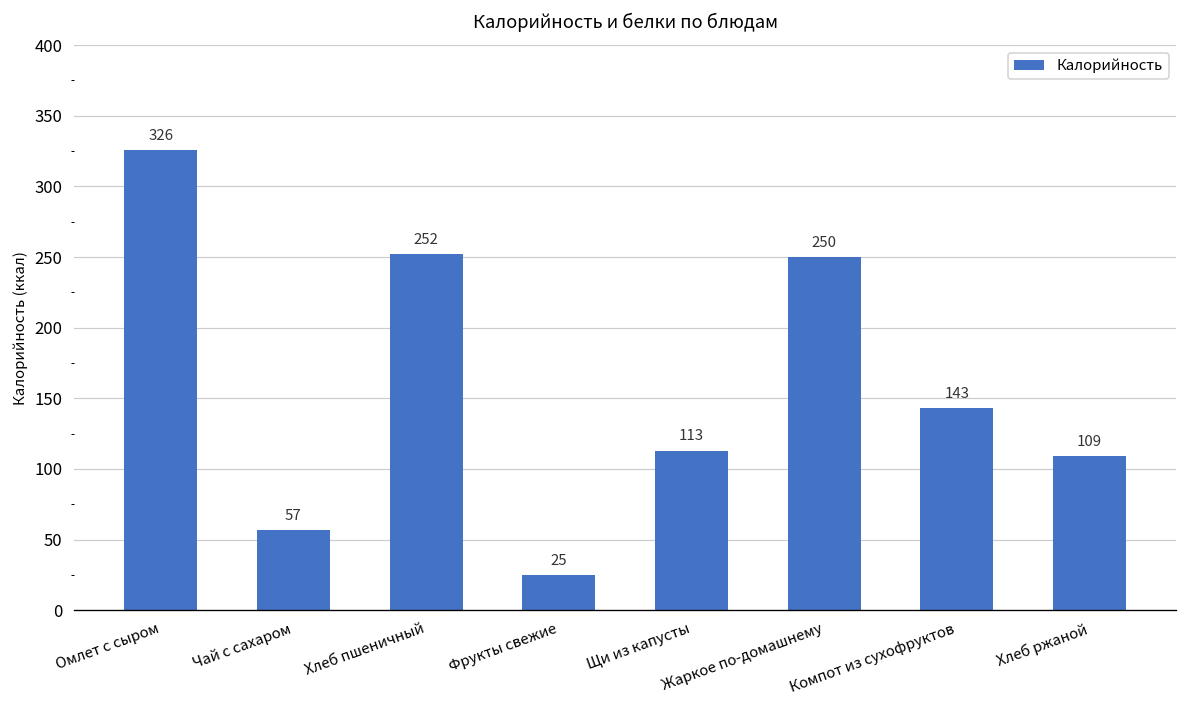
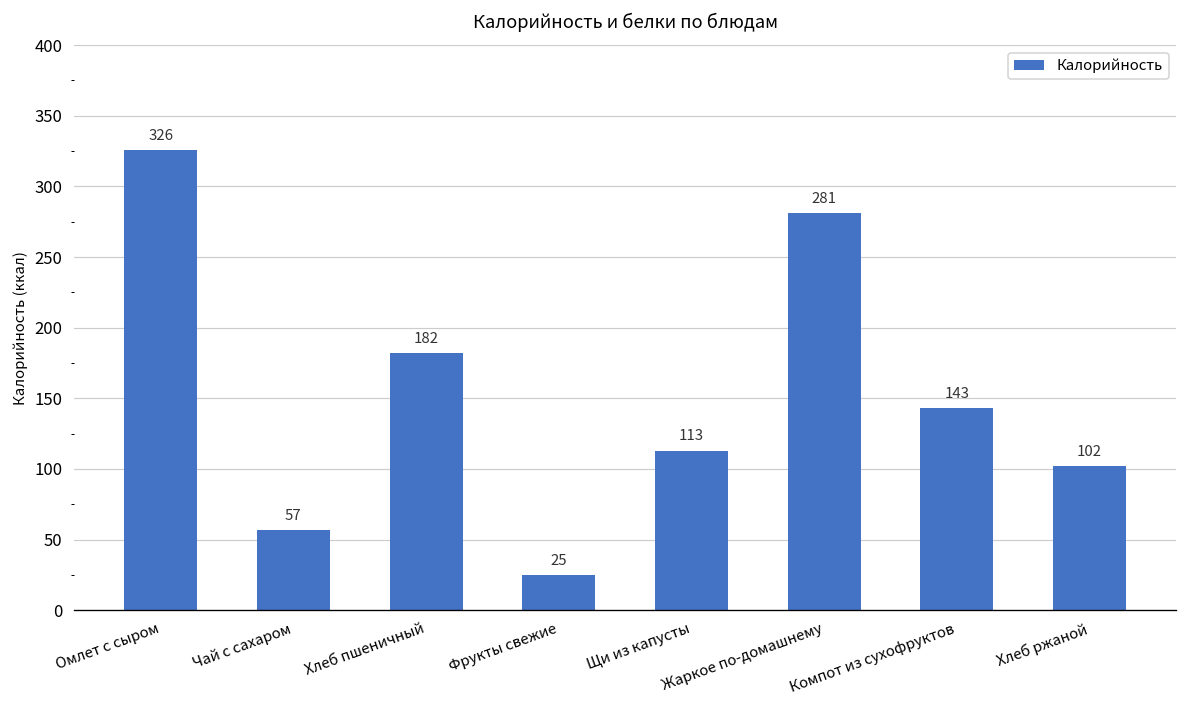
  {
    "Омлет с сыром": 326,
    "Чай с сахаром": 57,
-   "Хлеб пшеничный": 252,
+   "Хлеб пшеничный": 182,
    "Фрукты свежие": 25,
    "Щи из капусты": 113,
-   "Жаркое по-домашнему": 250,
+   "Жаркое по-домашнему": 281,
    "Компот из сухофруктов": 143,
-   "Хлеб ржаной": 109
+   "Хлеб ржаной": 102
  }
